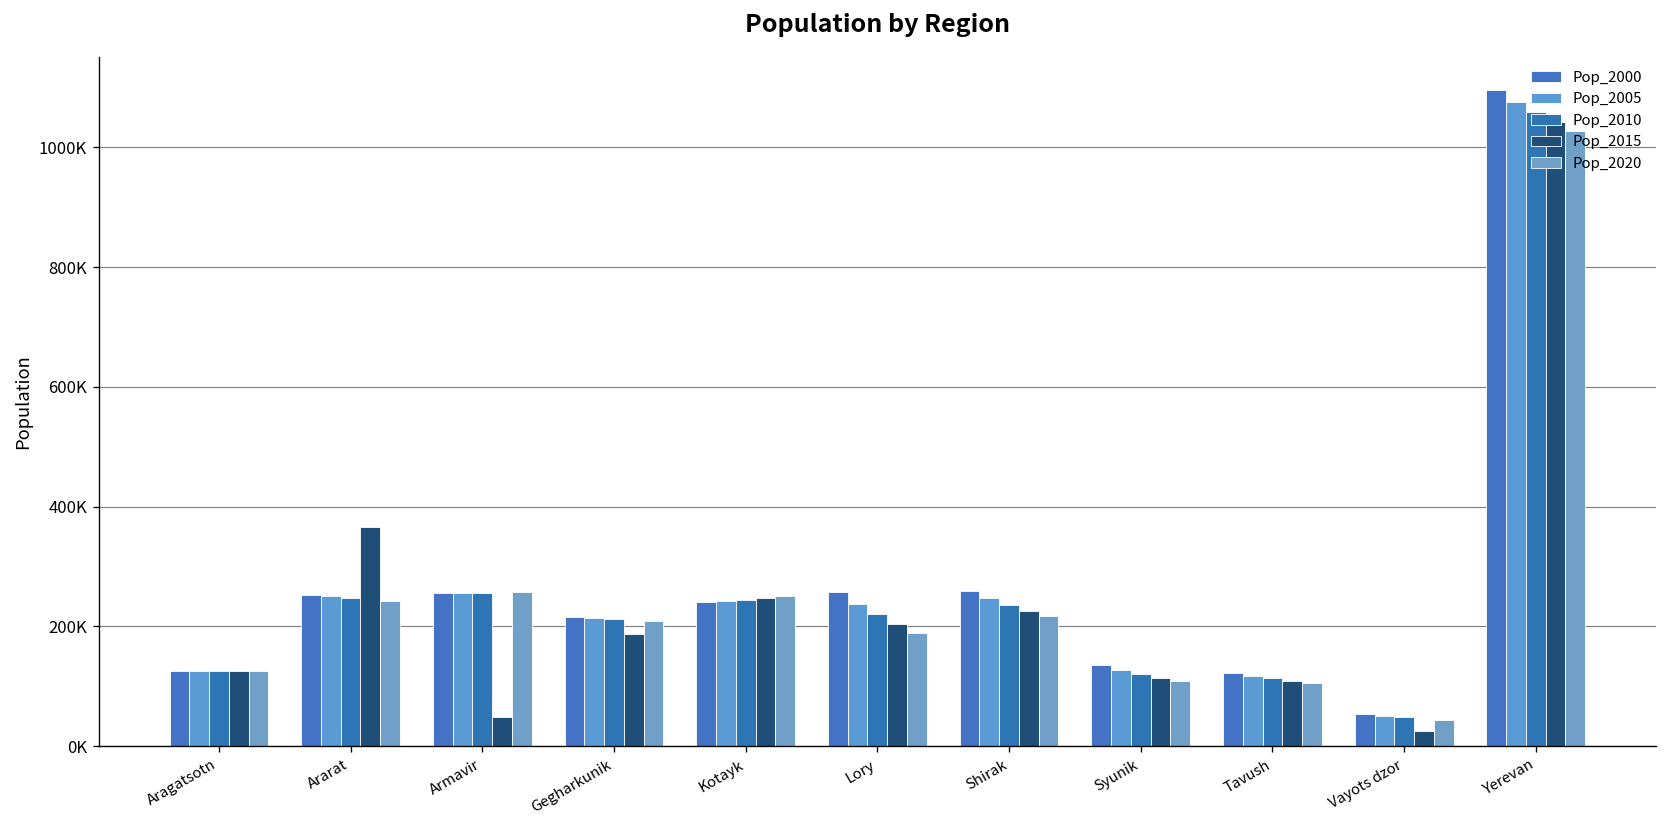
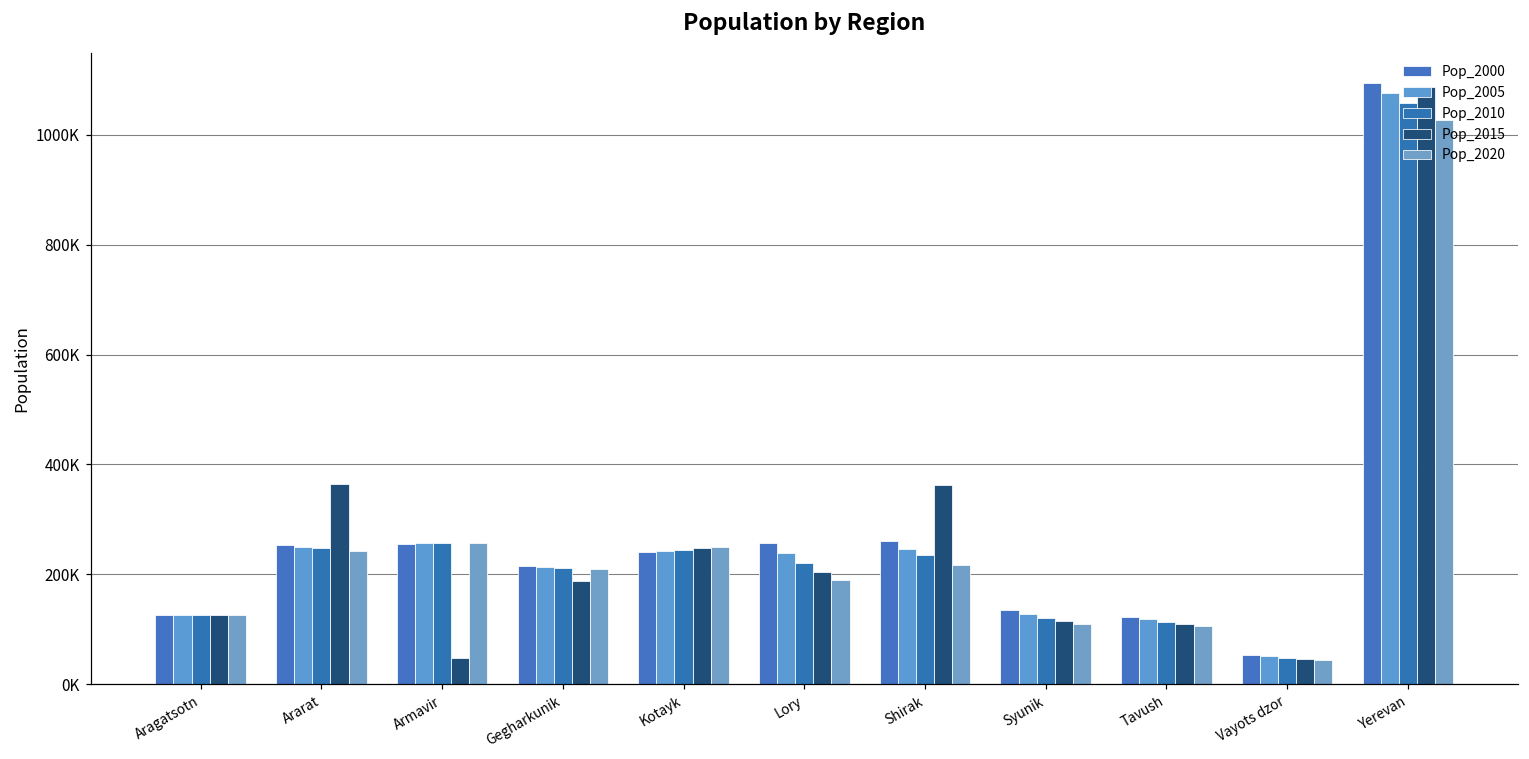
  {
    "Pop_2015": {
      "Aragatsotn": 130000,
      "Ararat": 370000,
      "Armavir": 50000,
      "Gegharkunik": 190000,
      "Kotayk": 250000,
      "Lory": 200000,
-     "Shirak": 230000,
+     "Shirak": 360000,
      "Syunik": 110000,
      "Tavush": 110000,
-     "Vayots dzor": 30000,
-     "Yerevan": 1040000
+     "Vayots dzor": 50000,
+     "Yerevan": 1090000
    }
  }
